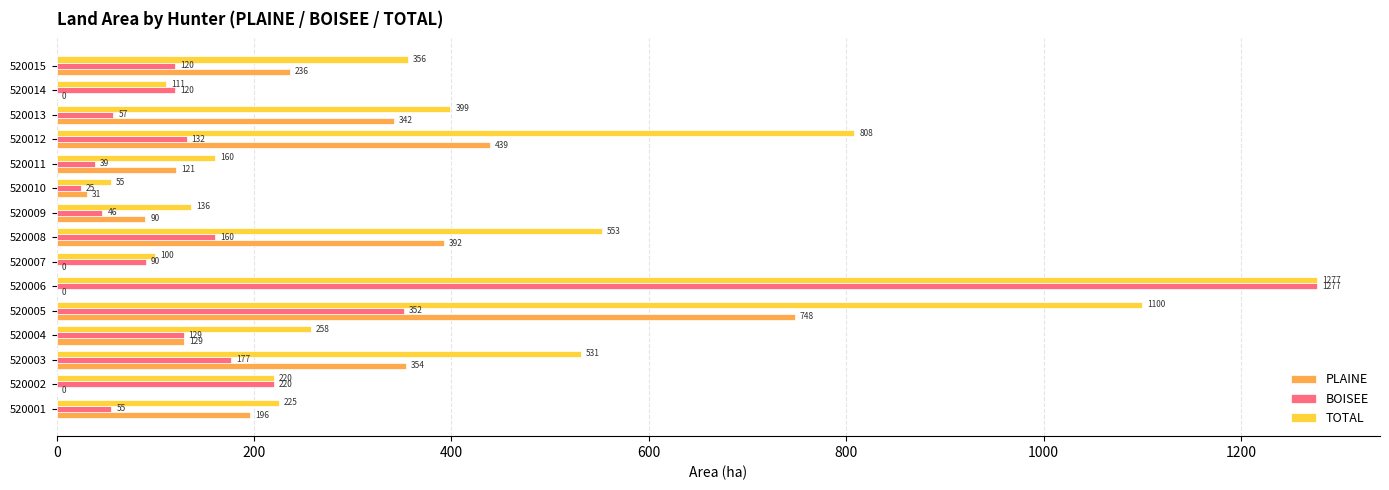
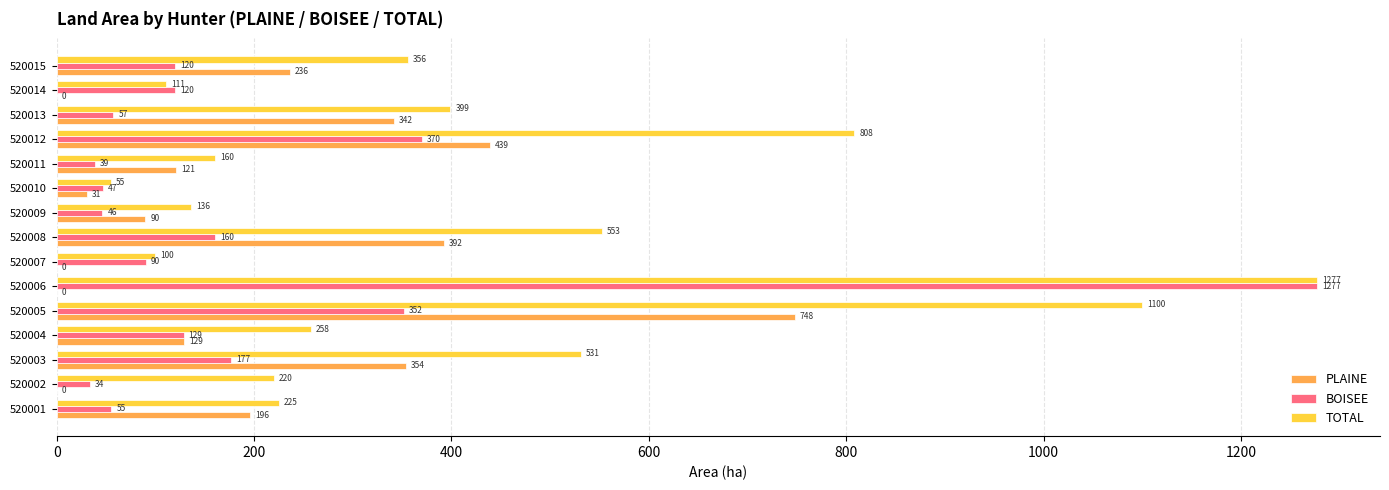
  {
    "BOISEE": {
      "520015": 120,
      "520014": 120,
      "520013": 57,
-     "520012": 132,
+     "520012": 370,
      "520011": 39,
-     "520010": 25,
+     "520010": 47,
      "520009": 46,
      "520008": 160,
      "520007": 90,
      "520005": 352,
      "520003": 177,
-     "520002": 220,
+     "520002": 34,
      "520001": 55
    }
  }
